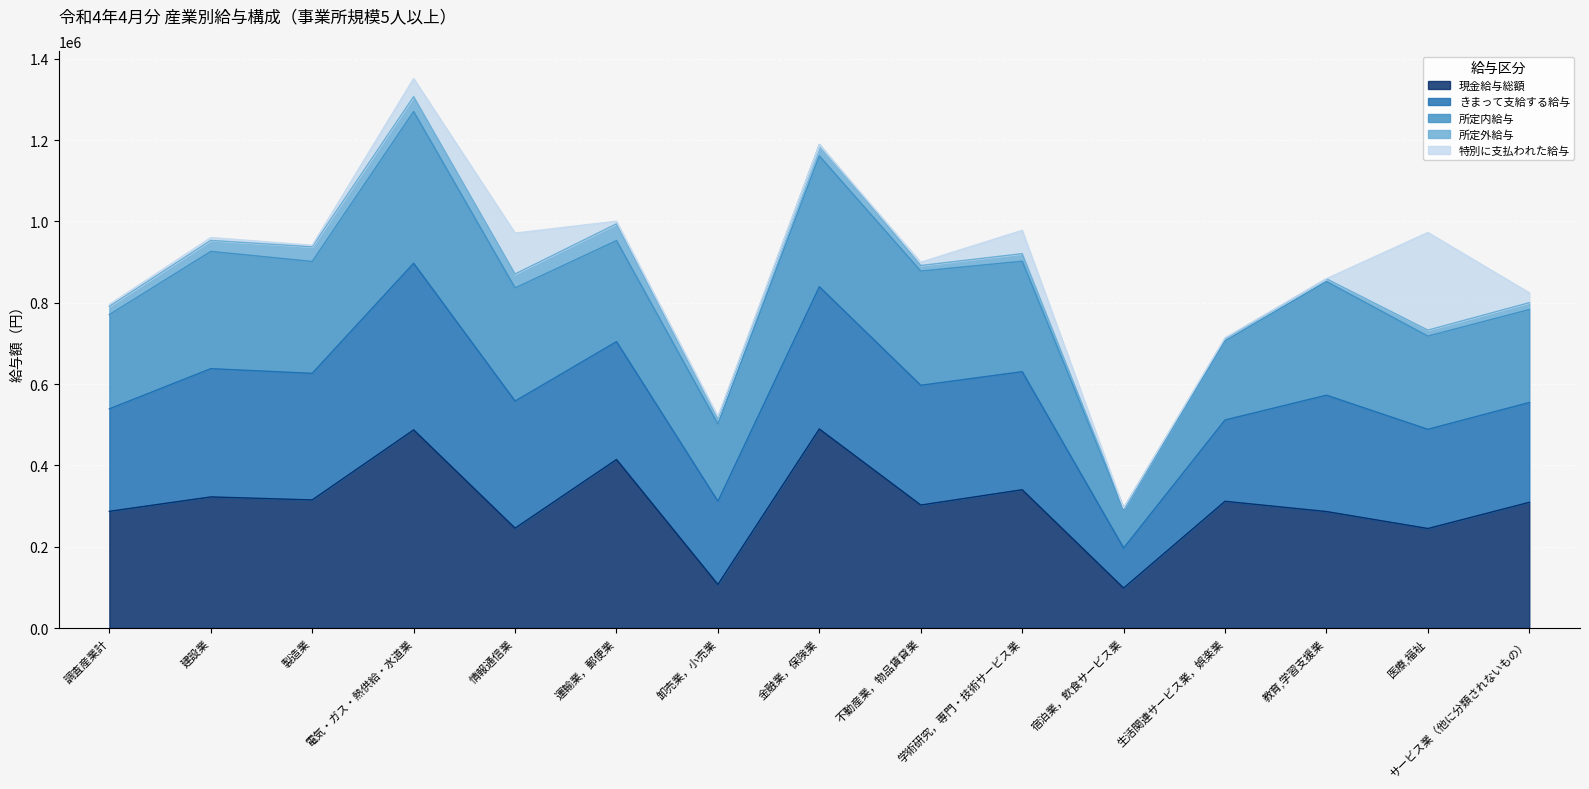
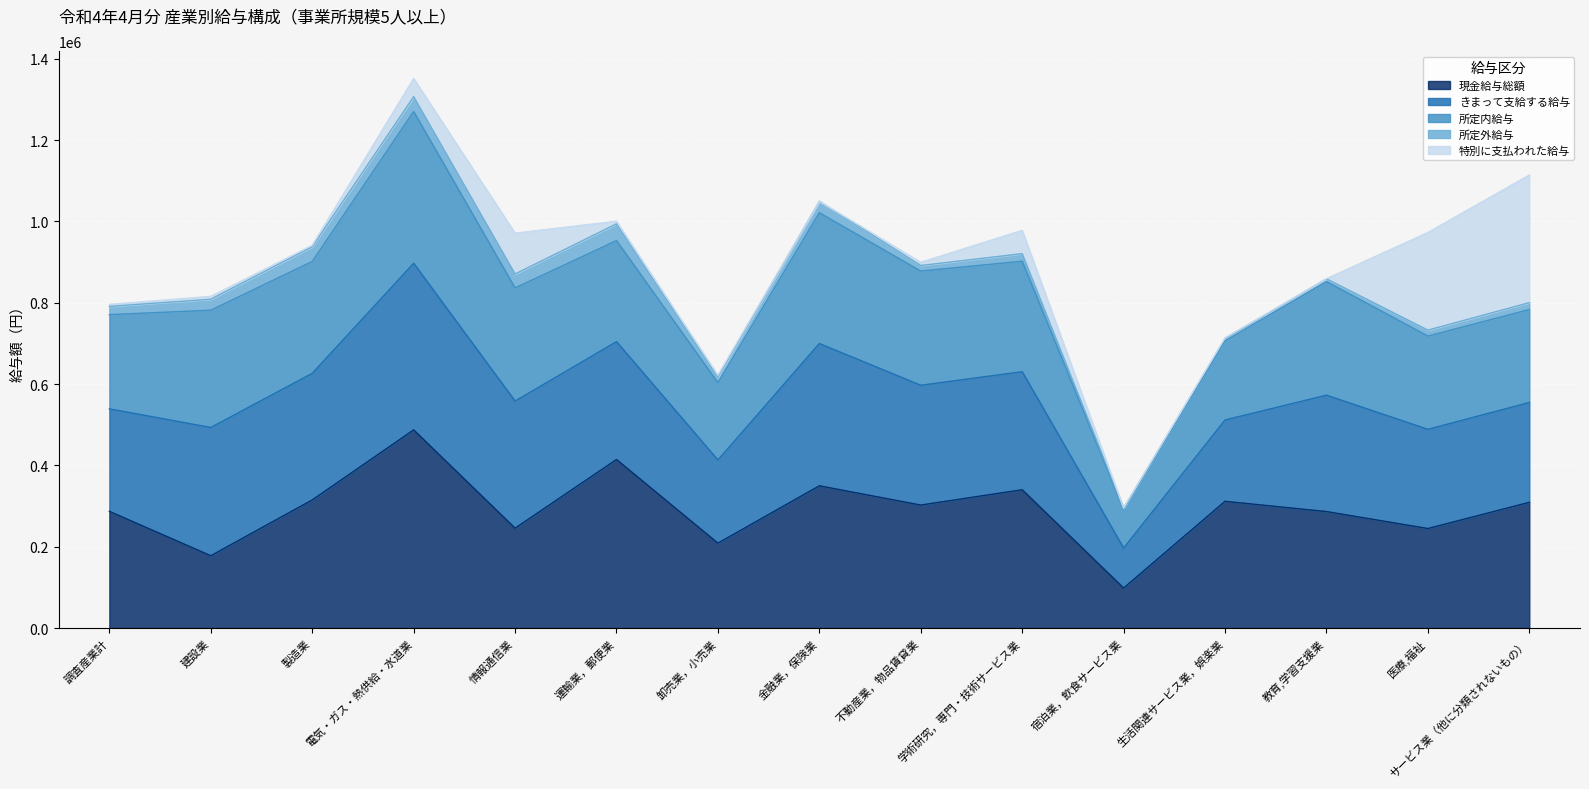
  {
    "現金給与総額": {
      "調査産業計": 290000,
-     "建設業": 320000,
+     "建設業": 180000,
      "製造業": 320000,
      "電気・ガス・熱供給・水道業": 490000,
      "情報通信業": 250000,
      "運輸業，郵便業": 410000,
-     "卸売業，小売業": 110000,
-     "金融業，保険業": 490000,
+     "卸売業，小売業": 210000,
+     "金融業，保険業": 350000,
      "不動産業，物品賃貸業": 300000,
      "学術研究，専門・技術サービス業": 340000,
      "宿泊業，飲食サービス業": 100000,
      "生活関連サービス業，娯楽業": 310000,
      "教育,学習支援業": 290000,
      "医療,福祉": 240000,
      "サービス業（他に分類されないもの）": 310000
    },
    "特別に支払われた給与": {
      "建設業": 10000,
      "電気・ガス・熱供給・水道業": 40000,
      "情報通信業": 100000,
      "運輸業，郵便業": 10000,
      "不動産業，物品賃貸業": 10000,
      "学術研究，専門・技術サービス業": 60000,
      "医療,福祉": 240000,
-     "サービス業（他に分類されないもの）": 20000
+     "サービス業（他に分類されないもの）": 310000
    }
  }
